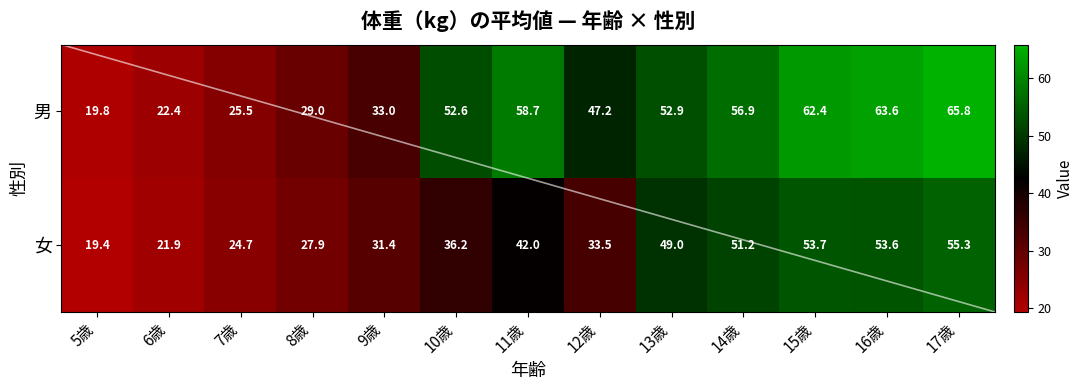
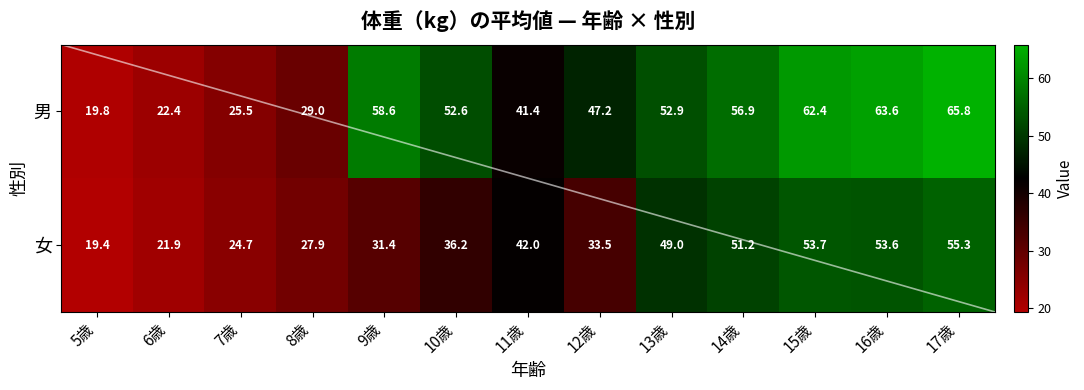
  {
    "男": {
      "5歳": 19.8,
      "6歳": 22.4,
      "7歳": 25.5,
-     "9歳": 33.0,
+     "9歳": 58.6,
      "10歳": 52.6,
-     "11歳": 58.7,
+     "11歳": 41.4,
      "12歳": 47.2,
      "13歳": 52.9,
      "14歳": 56.9,
      "15歳": 62.4,
      "16歳": 63.6,
      "17歳": 65.8
    },
    "女": {
      "5歳": 19.4,
      "6歳": 21.9,
      "7歳": 24.7,
      "8歳": 27.9,
      "9歳": 31.4,
      "10歳": 36.2,
      "11歳": 42.0,
      "12歳": 33.5,
      "13歳": 49.0,
      "15歳": 53.7,
      "16歳": 53.6,
      "17歳": 55.3
    }
  }
